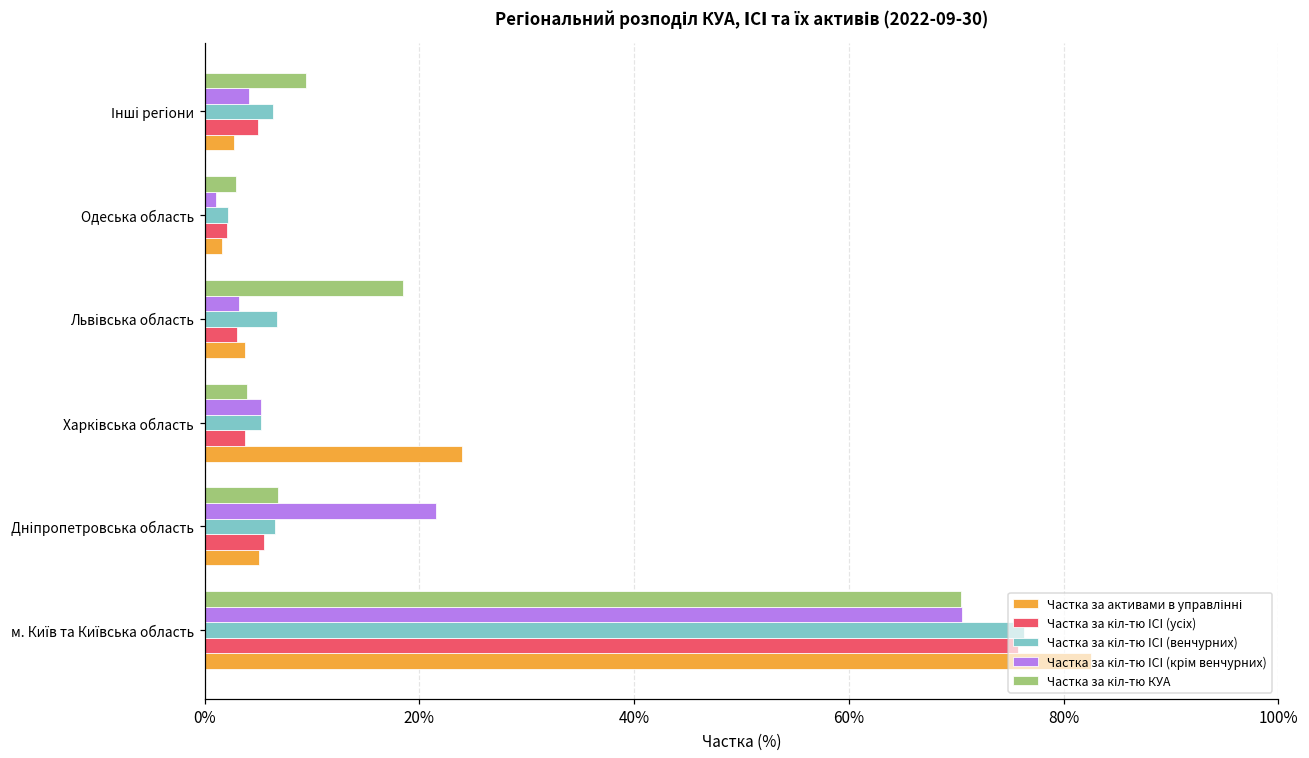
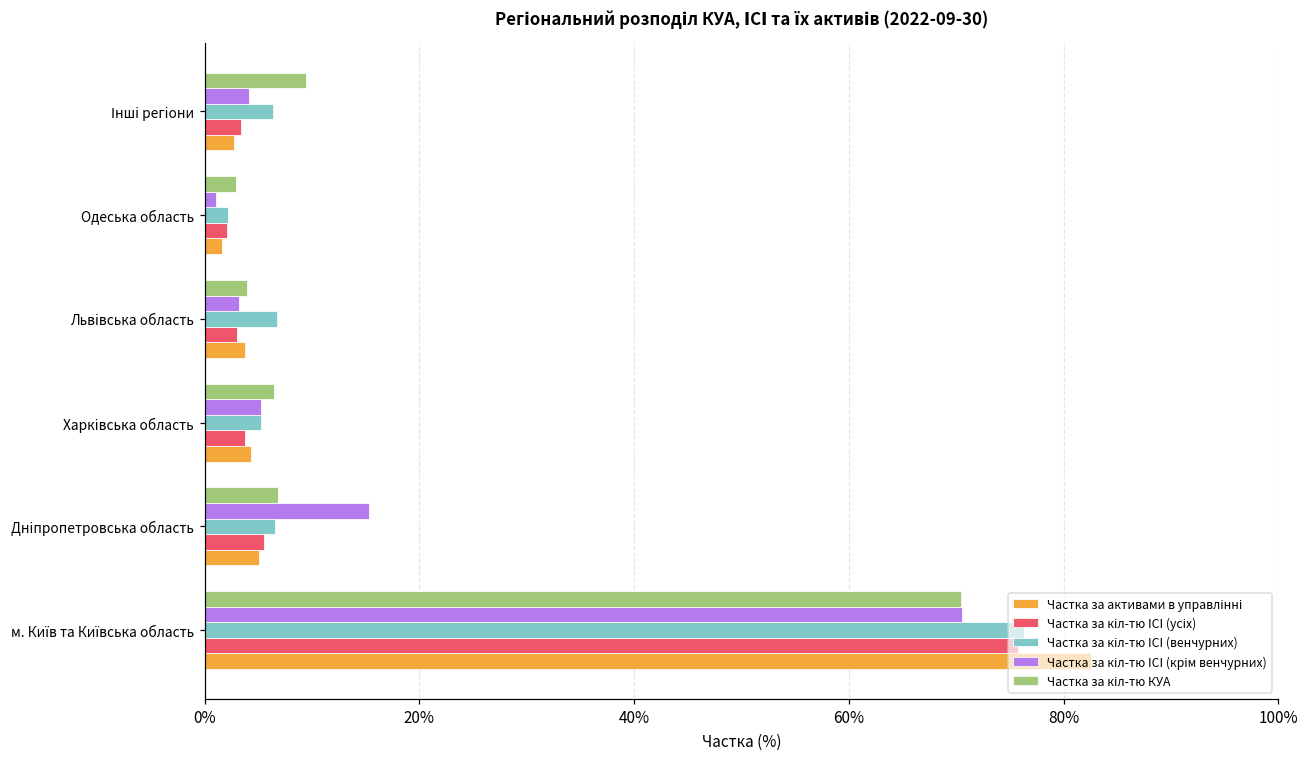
  {
    "Частка за активами в управлінні": {
      "Інші регіони": "3%",
      "Одеська область": "2%",
      "Львівська область": "4%",
-     "Харківська область": "24%",
+     "Харківська область": "4%",
      "Дніпропетровська область": "5%"
    },
    "Частка за кіл-тю ІСІ (усіх)": {
-     "Інші регіони": "5%",
+     "Інші регіони": "3%",
      "Одеська область": "2%",
      "Львівська область": "3%",
      "Харківська область": "4%",
      "Дніпропетровська область": "5%"
    },
    "Частка за кіл-тю ІСІ (венчурних)": {
      "Інші регіони": "6%",
      "Одеська область": "2%",
      "Львівська область": "7%",
      "Харківська область": "5%",
      "Дніпропетровська область": "7%"
    },
    "Частка за кіл-тю ІСІ (крім венчурних)": {
      "Інші регіони": "4%",
      "Одеська область": "1%",
      "Львівська область": "3%",
      "Харківська область": "5%",
-     "Дніпропетровська область": "22%",
+     "Дніпропетровська область": "15%",
      "м. Київ та Київська область": "71%"
    },
    "Частка за кіл-тю КУА": {
      "Інші регіони": "9%",
      "Одеська область": "3%",
-     "Львівська область": "18%",
-     "Харківська область": "4%",
+     "Львівська область": "4%",
+     "Харківська область": "6%",
      "Дніпропетровська область": "7%",
      "м. Київ та Київська область": "70%"
    }
  }
